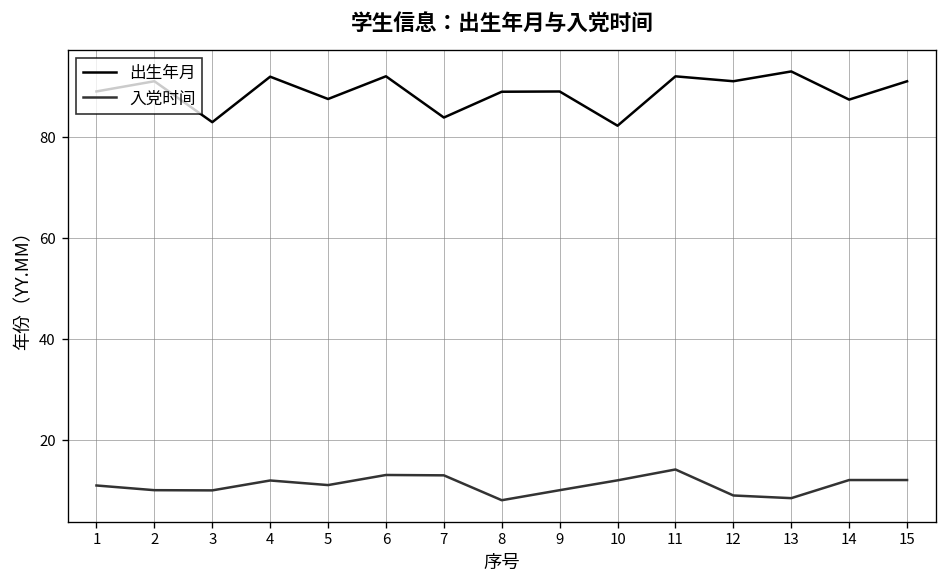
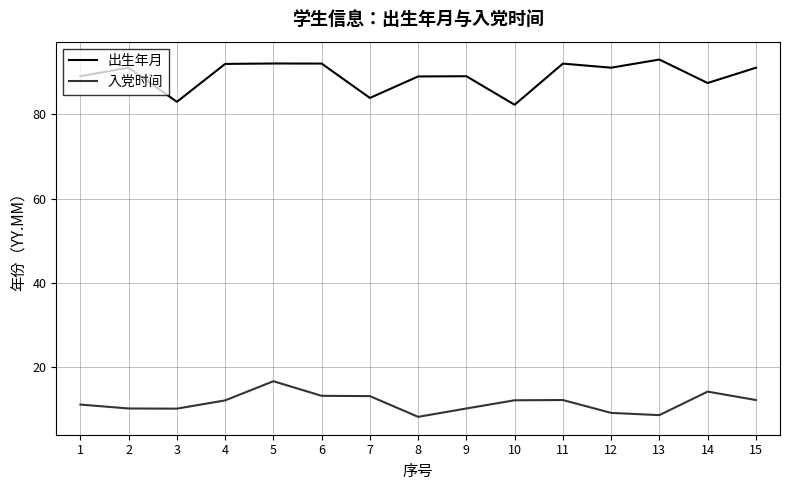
  {
    "出生年月": {
      "3": 83,
      "4": 92,
-     "5": 88,
+     "5": 92,
      "6": 92,
      "7": 84,
      "8": 89,
      "9": 89,
      "10": 82,
      "11": 92,
      "12": 91,
      "13": 93,
      "14": 87,
      "15": 91
    },
    "入党时间": {
      "1": 11,
      "2": 10,
      "3": 10,
      "4": 12,
-     "5": 11,
+     "5": 17,
      "6": 13,
      "7": 13,
      "8": 8,
      "9": 10,
      "10": 12,
-     "11": 14,
+     "11": 12,
      "12": 9,
      "13": 9,
-     "14": 12,
+     "14": 14,
      "15": 12
    }
  }
